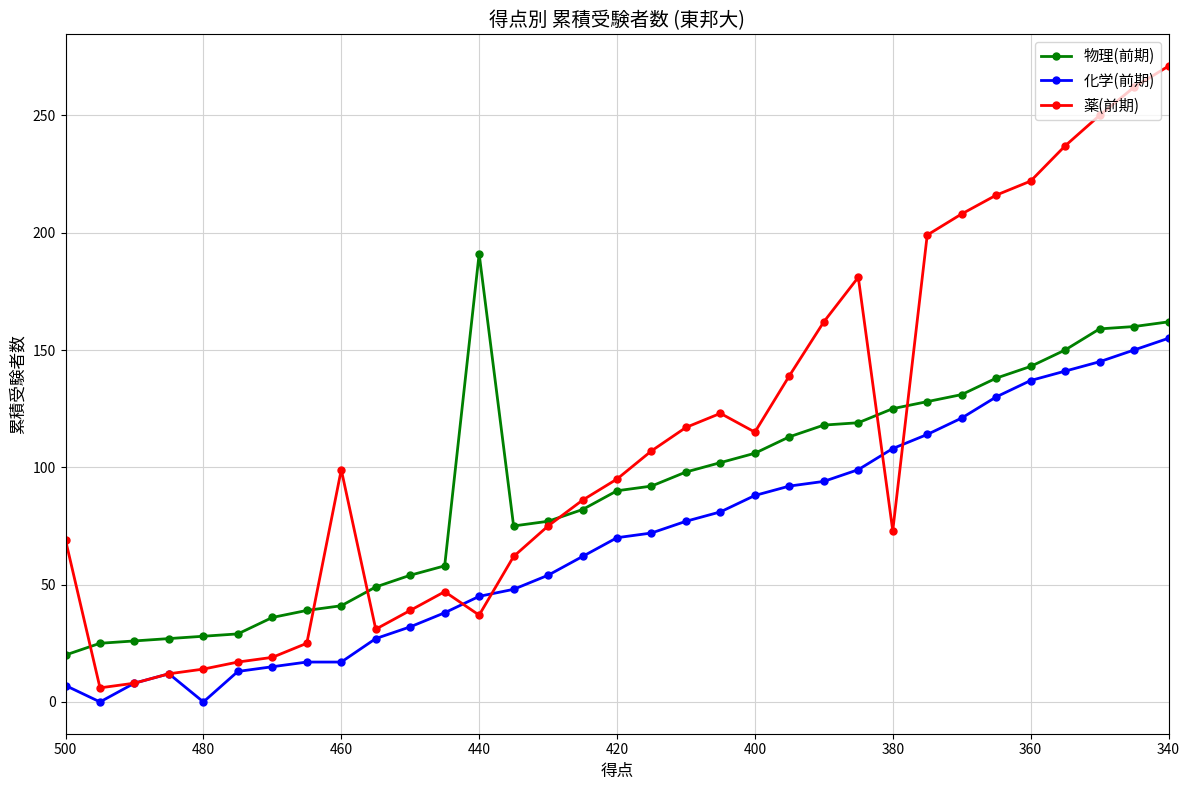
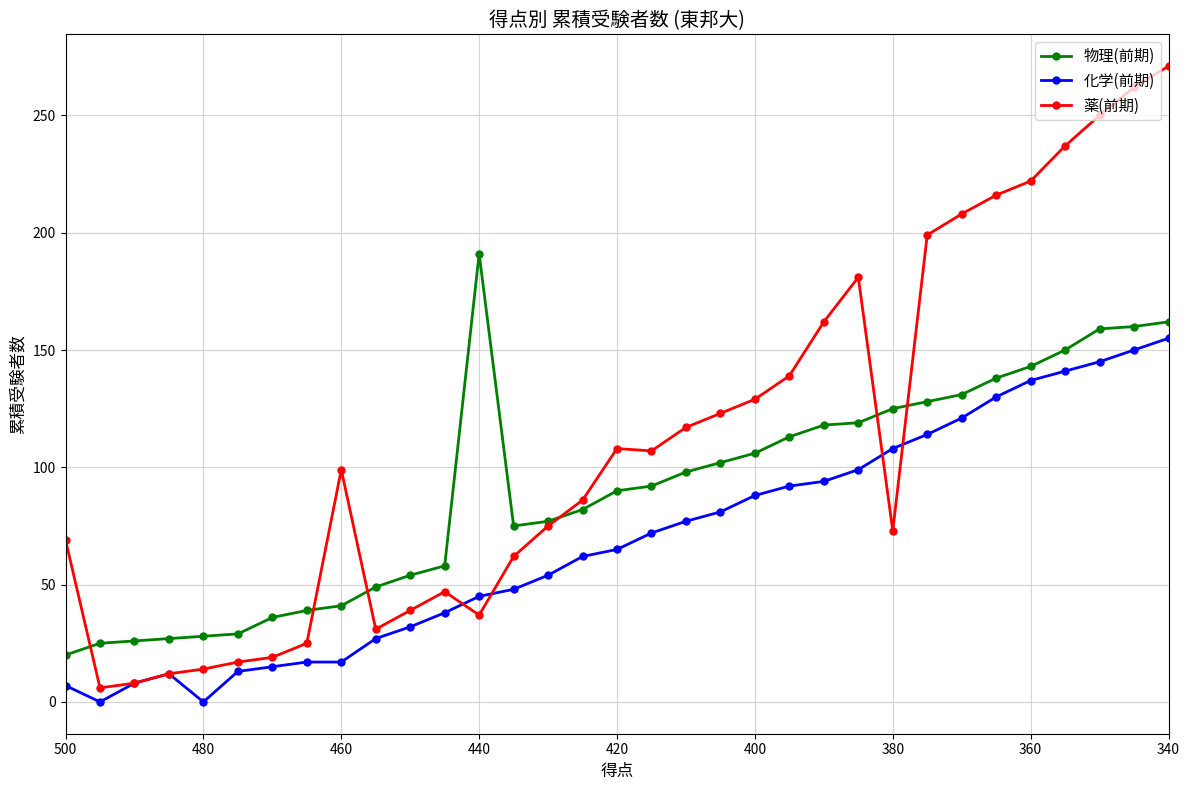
  {
    "物理(前期)": {
      "500": 20,
      "480": 28,
      "460": 41,
      "440": 191,
      "420": 90,
      "400": 106,
      "380": 125,
      "360": 143,
      "340": 162
    },
    "化学(前期)": {
      "500": 7,
      "480": 0,
      "460": 17,
      "440": 45,
-     "420": 70,
+     "420": 65,
      "400": 88,
      "380": 108,
      "360": 137,
      "340": 155
    },
    "薬(前期)": {
      "500": 69,
      "480": 14,
      "460": 99,
      "440": 37,
-     "420": 95,
-     "400": 115,
+     "420": 108,
+     "400": 129,
      "380": 73,
      "360": 222,
      "340": 271
    }
  }
